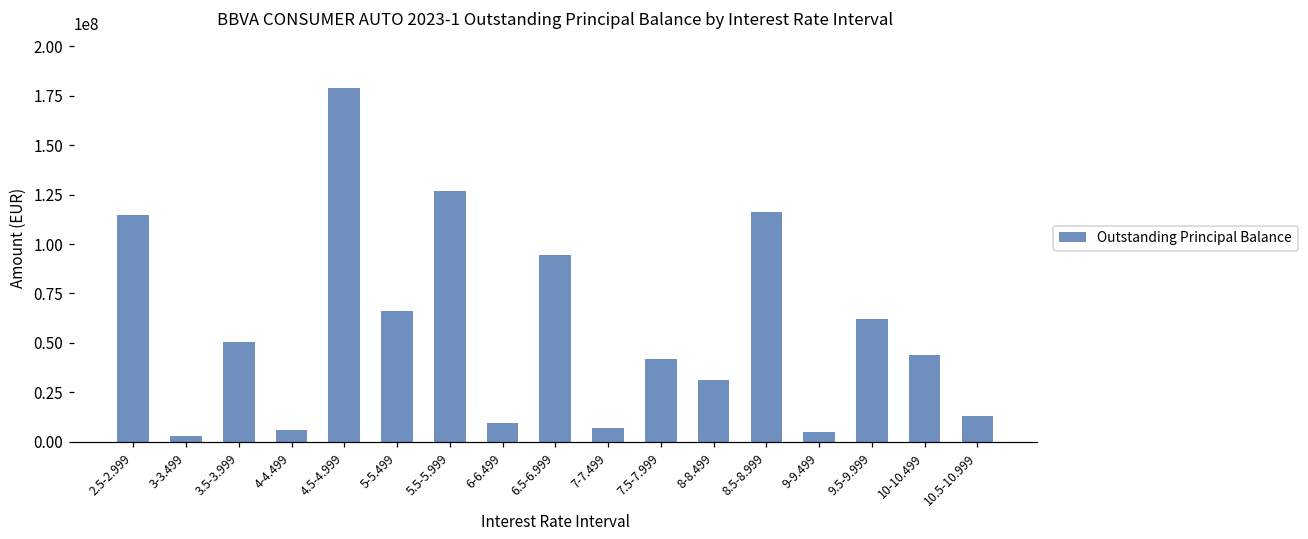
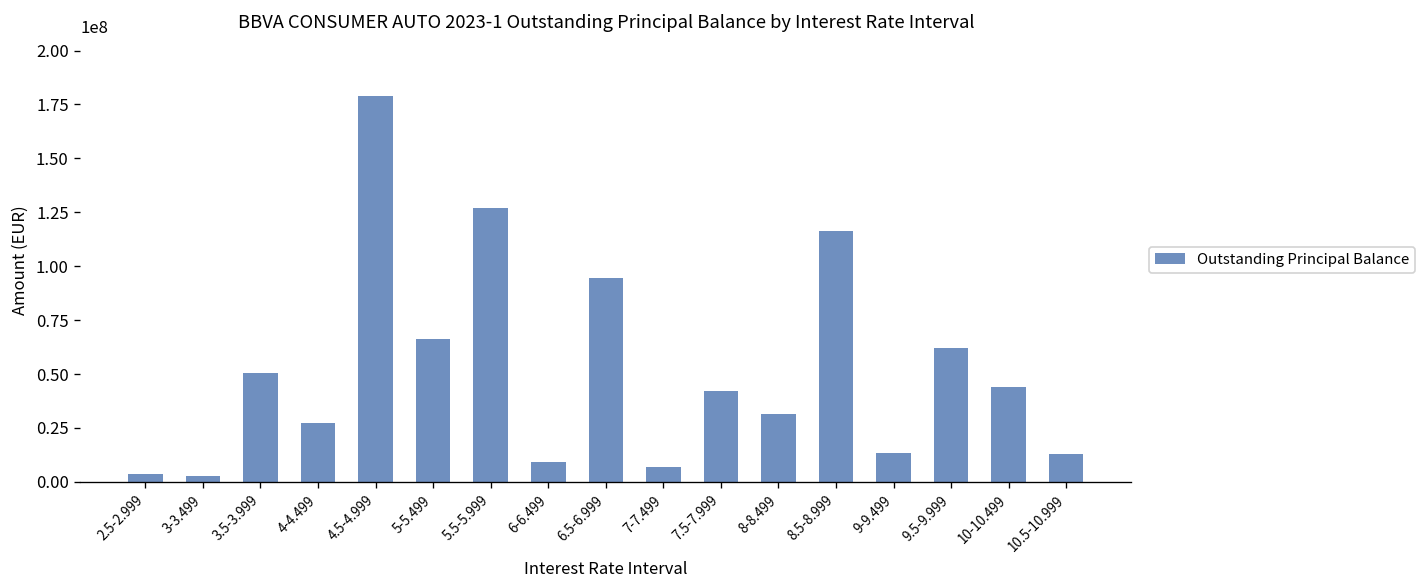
  {
-   "2.5-2.999": 115000000,
+   "2.5-2.999": 4000000,
    "3-3.499": 3000000,
    "3.5-3.999": 50000000,
-   "4-4.499": 6000000,
+   "4-4.499": 28000000,
    "4.5-4.999": 179000000,
    "5-5.499": 66000000,
    "5.5-5.999": 127000000,
    "6-6.499": 9000000,
    "6.5-6.999": 95000000,
    "7-7.499": 7000000,
    "7.5-7.999": 42000000,
    "8-8.499": 31000000,
    "8.5-8.999": 116000000,
-   "9-9.499": 5000000,
+   "9-9.499": 13000000,
    "9.5-9.999": 62000000,
    "10-10.499": 44000000,
    "10.5-10.999": 13000000
  }
